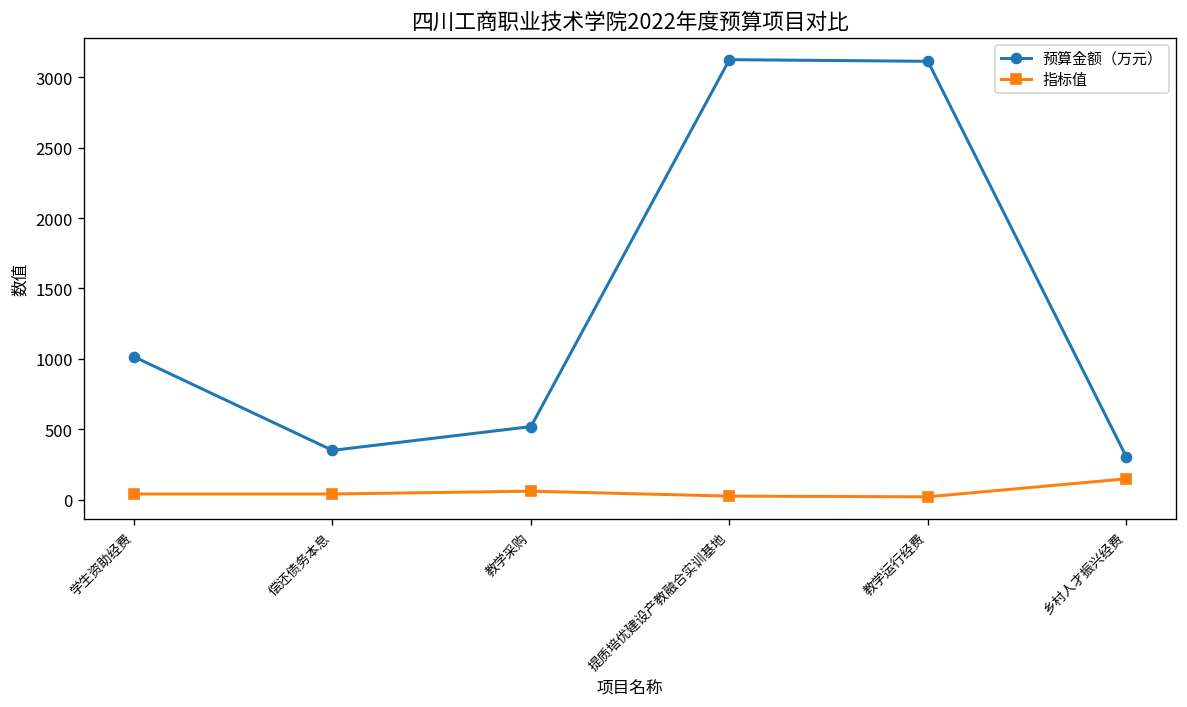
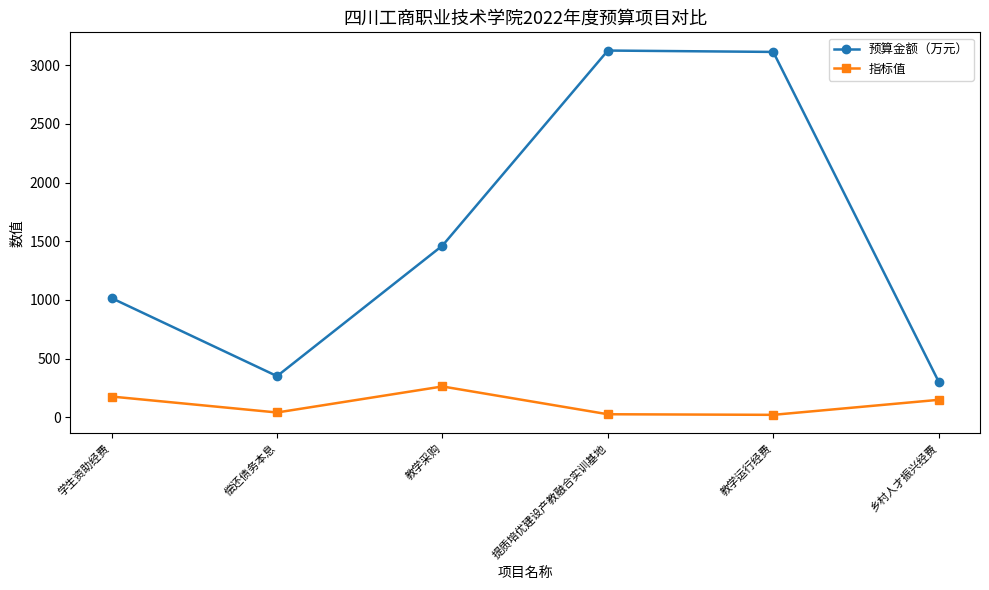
  {
    "预算金额（万元）": {
      "学生资助经费": 1020,
      "偿还债务本息": 350,
-     "教学采购": 520,
+     "教学采购": 1460,
      "提质培优建设产教融合实训基地": 3130,
      "教学运行经费": 3110,
      "乡村人才振兴经费": 300
    },
    "指标值": {
-     "学生资助经费": 40,
+     "学生资助经费": 180,
      "偿还债务本息": 40,
-     "教学采购": 60,
+     "教学采购": 260,
      "提质培优建设产教融合实训基地": 30,
      "教学运行经费": 20,
      "乡村人才振兴经费": 150
    }
  }
